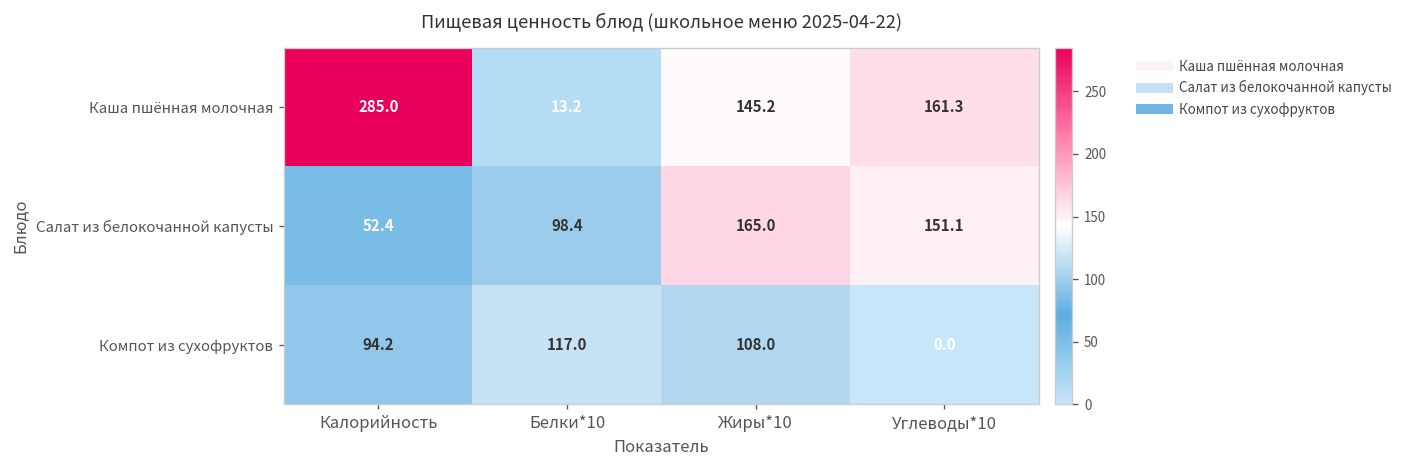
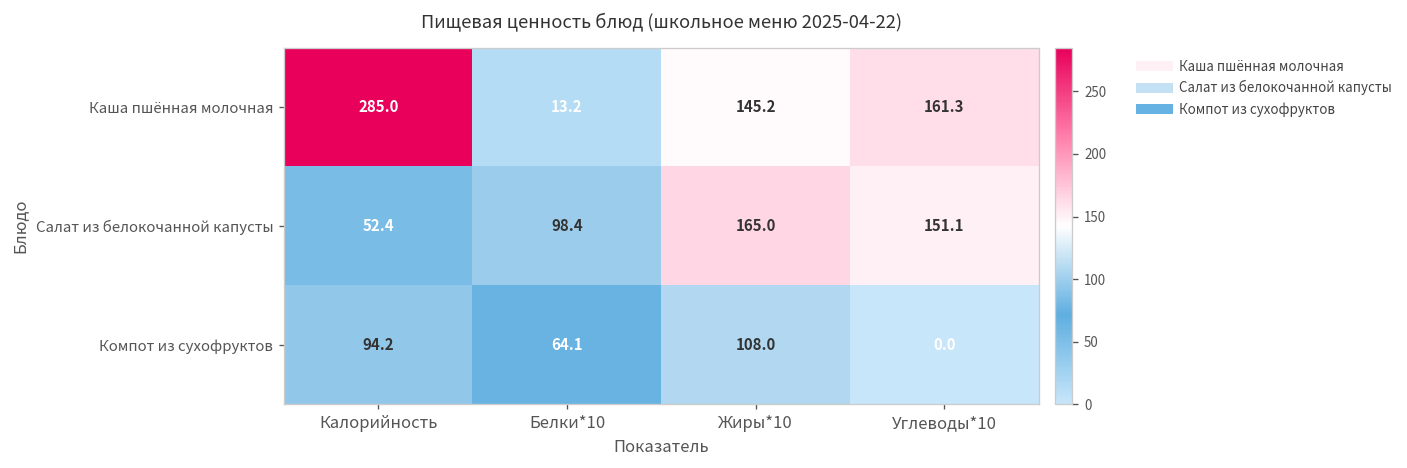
  {
    "Каша пшённая молочная": {
      "Калорийность": 285.0,
      "Белки*10": 13.2,
      "Жиры*10": 145.2,
      "Углеводы*10": 161.3
    },
    "Салат из белокочанной капусты": {
      "Калорийность": 52.4,
      "Белки*10": 98.4,
      "Жиры*10": 165.0,
      "Углеводы*10": 151.1
    },
    "Компот из сухофруктов": {
      "Калорийность": 94.2,
-     "Белки*10": 117.0,
+     "Белки*10": 64.1,
      "Жиры*10": 108.0,
      "Углеводы*10": 0.0
    }
  }
